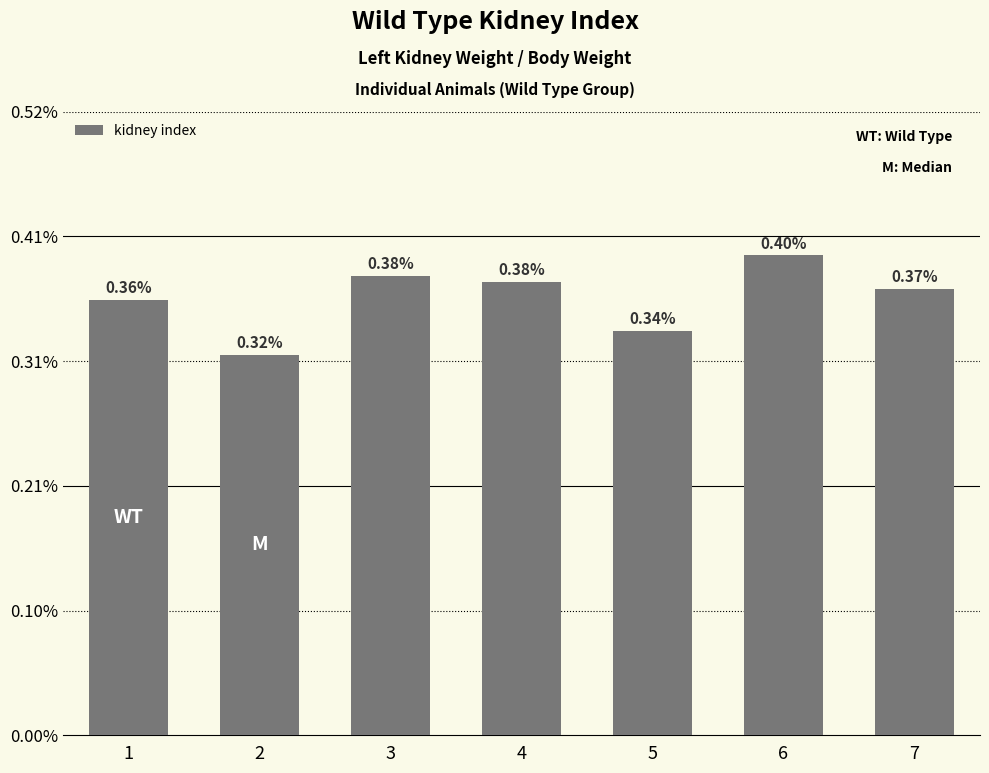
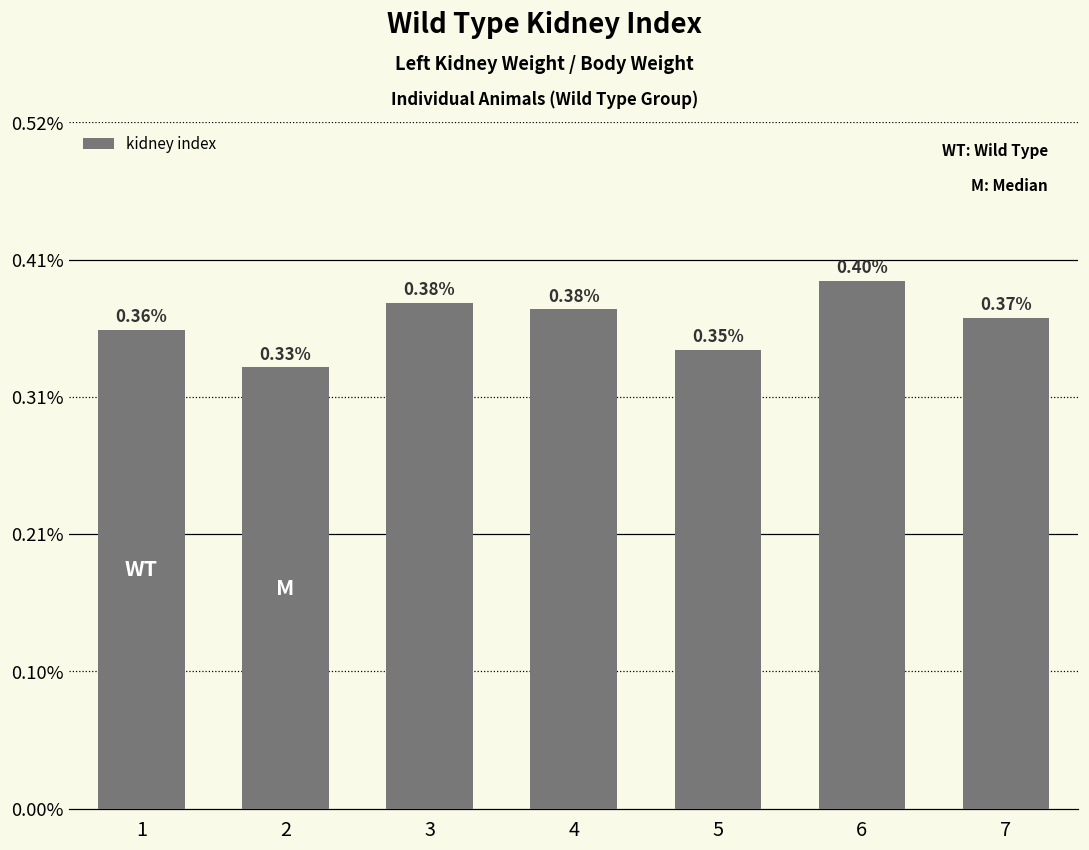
  {
    "1": "0.36%",
-   "2": "0.32%",
+   "2": "0.33%",
    "3": "0.38%",
    "4": "0.38%",
-   "5": "0.34%",
+   "5": "0.35%",
    "6": "0.40%",
    "7": "0.37%"
  }
